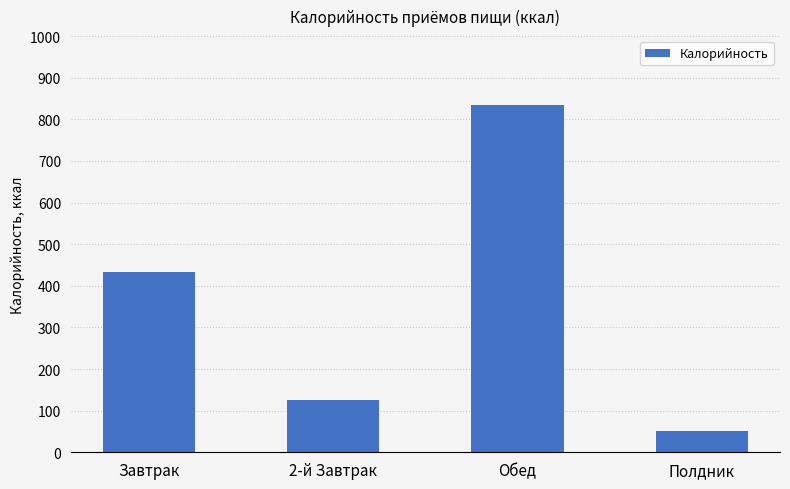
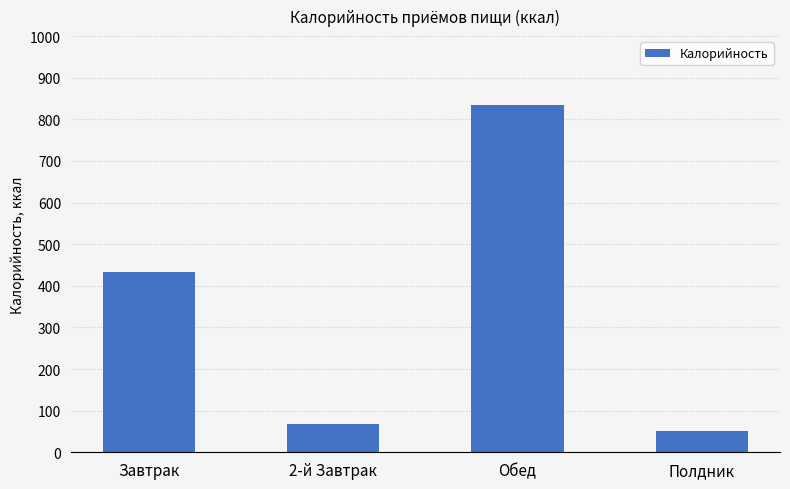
  {
    "Завтрак": 430,
-   "2-й Завтрак": 130,
+   "2-й Завтрак": 70,
    "Обед": 830,
    "Полдник": 50
  }
